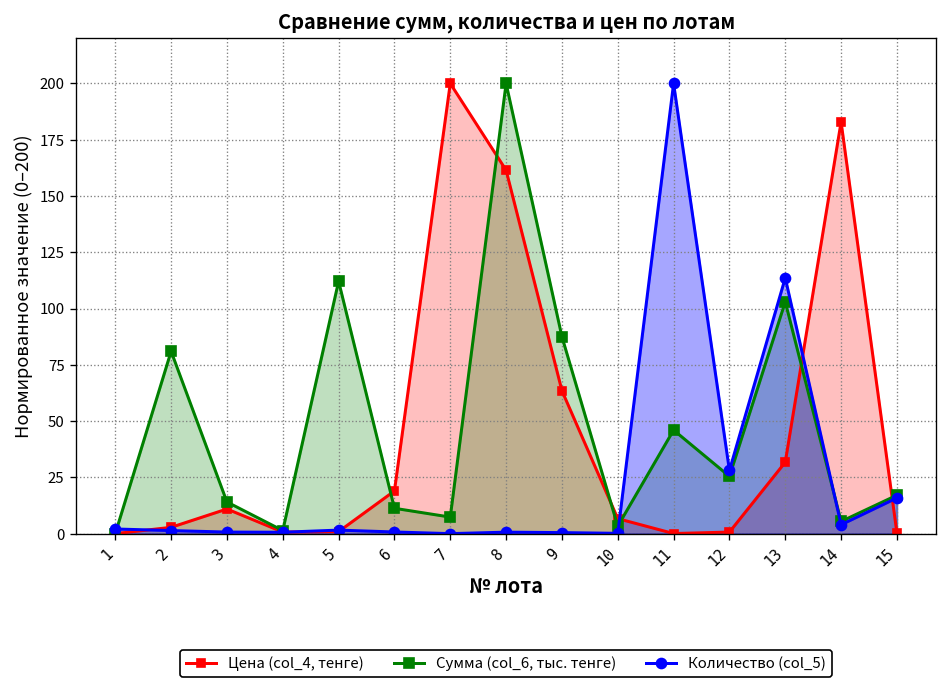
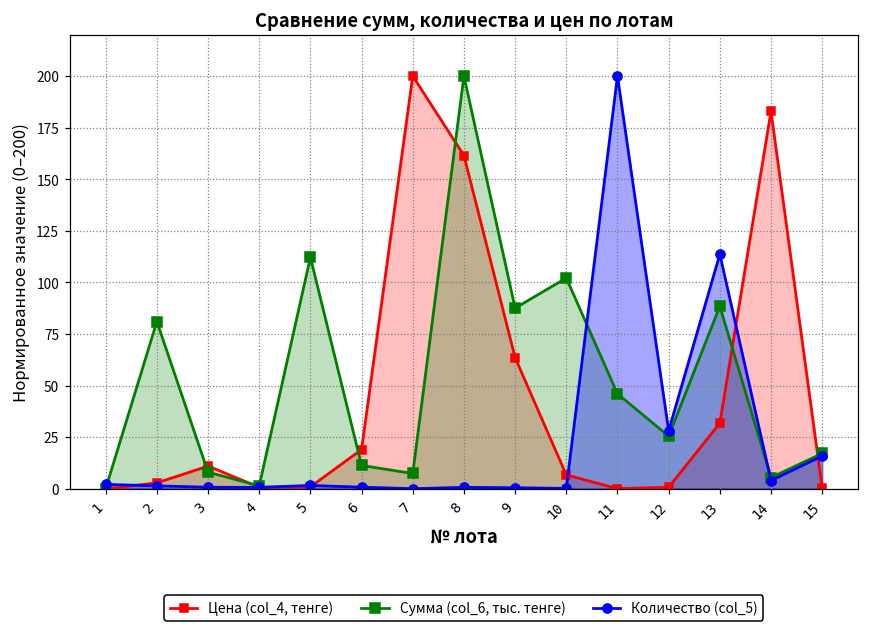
  {
    "Цена (col_4, тенге)": {
      "2": 3,
      "3": 11,
      "6": 19,
      "7": 200,
      "8": 161,
      "9": 64,
      "10": 7,
      "11": 0,
      "12": 1,
      "13": 32,
      "14": 183,
      "15": 0
    },
    "Сумма (col_6, тыс. тенге)": {
      "2": 81,
-     "3": 14,
+     "3": 8,
      "5": 112,
      "6": 11,
      "7": 7,
      "8": 200,
      "9": 88,
-     "10": 3,
+     "10": 102,
      "11": 46,
      "12": 25,
-     "13": 103,
+     "13": 88,
      "14": 5
    },
    "Количество (col_5)": {
      "1": 2,
      "2": 1,
      "3": 1,
      "6": 1,
      "7": 0,
      "8": 1,
      "9": 0,
      "10": 0,
      "11": 200,
      "12": 28,
      "13": 114,
      "14": 4
    }
  }
